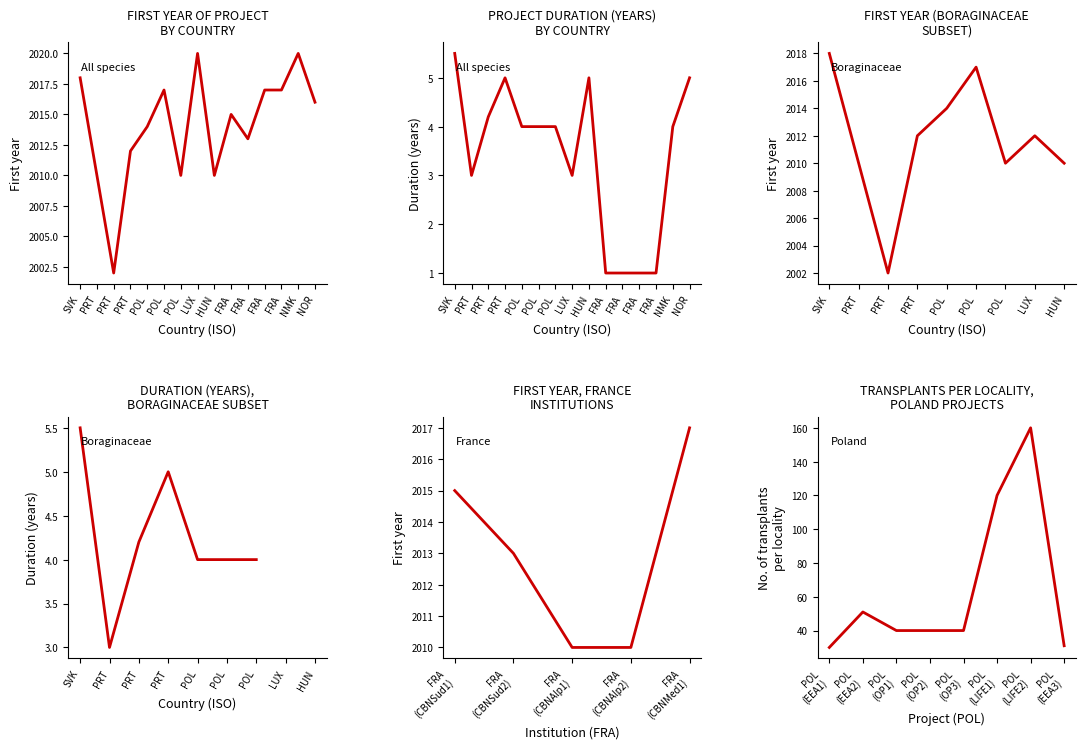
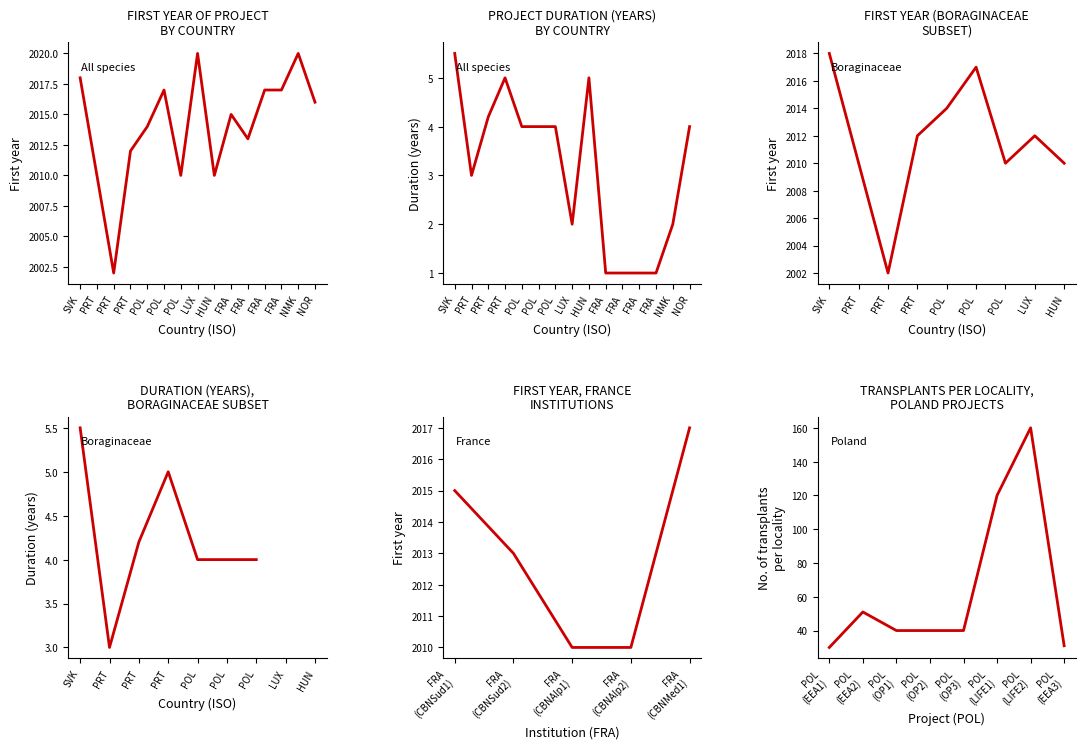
  {
    "FIRST YEAR OF PROJECT BY COUNTRY": {
      "SVK": 2018.0,
      "LUX": 2020.0,
      "HUN": 2010.0,
      "NMK": 2020.0,
      "NOR": 2016.0
    },
    "PROJECT DURATION (YEARS) BY COUNTRY": {
      "SVK": 5.5,
-     "LUX": 3,
+     "LUX": 2,
      "HUN": 5,
-     "NMK": 4,
-     "NOR": 5
+     "NMK": 2,
+     "NOR": 4
    },
    "FIRST YEAR (BORAGINACEAE SUBSET)": {
      "SVK": 2018.0,
      "LUX": 2012.0,
      "HUN": 2010.0
    },
    "DURATION (YEARS), BORAGINACEAE SUBSET": {
      "SVK": 5.5,
      "HUN": 4.0
    },
    "FIRST YEAR, FRANCE INSTITUTIONS": {
      "FRA (CBNSud1)": 2015.0,
      "FRA (CBNSud2)": 2013.0,
      "FRA (CBNAlp1)": 2010.0,
      "FRA (CBNAlp2)": 2010.0,
      "FRA (CBNMed1)": 2017.0
    },
    "TRANSPLANTS PER LOCALITY, POLAND PROJECTS": {
      "POL (EEA1)": 30,
      "POL (EEA2)": 51,
      "POL (OP1)": 40,
      "POL (OP2)": 40,
      "POL (OP3)": 40,
      "POL (LIFE1)": 120,
      "POL (LIFE2)": 160,
      "POL (EEA3)": 31
    }
  }
